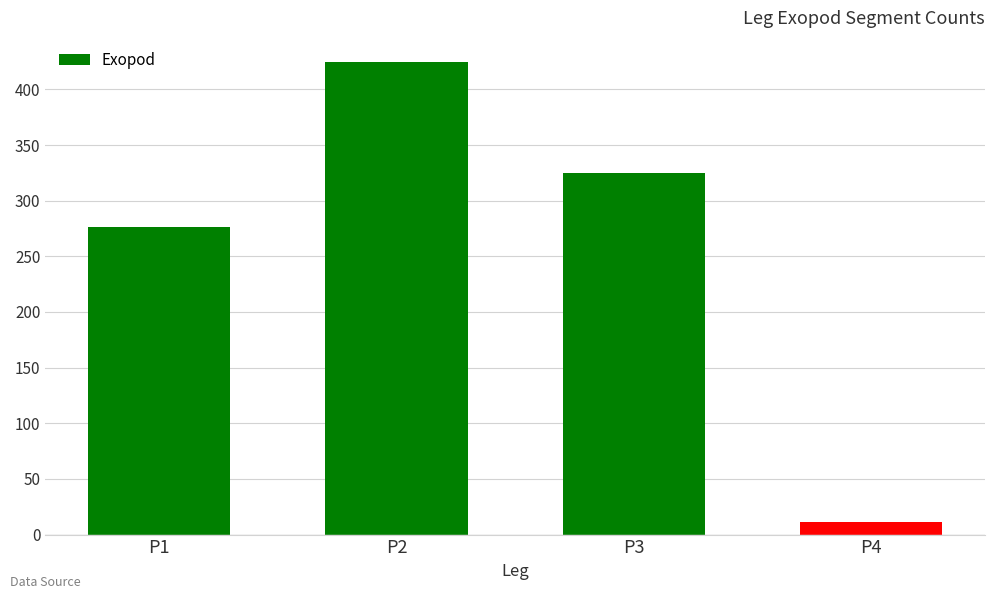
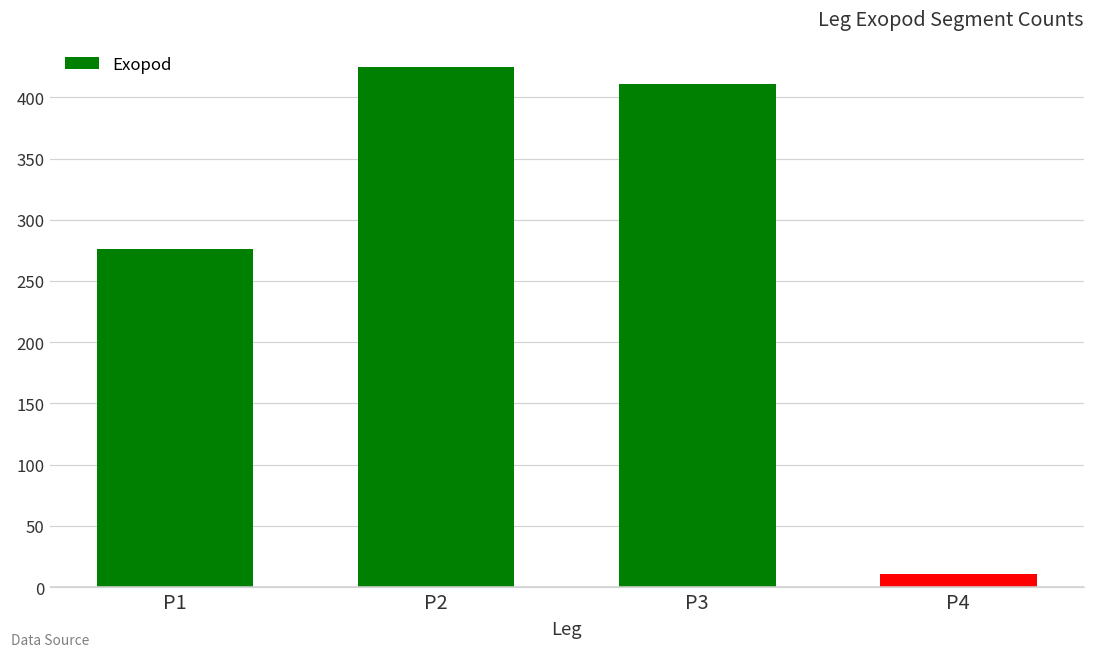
  {
    "P1": 276,
    "P2": 425,
-   "P3": 325,
+   "P3": 411,
    "P4": 11
  }
